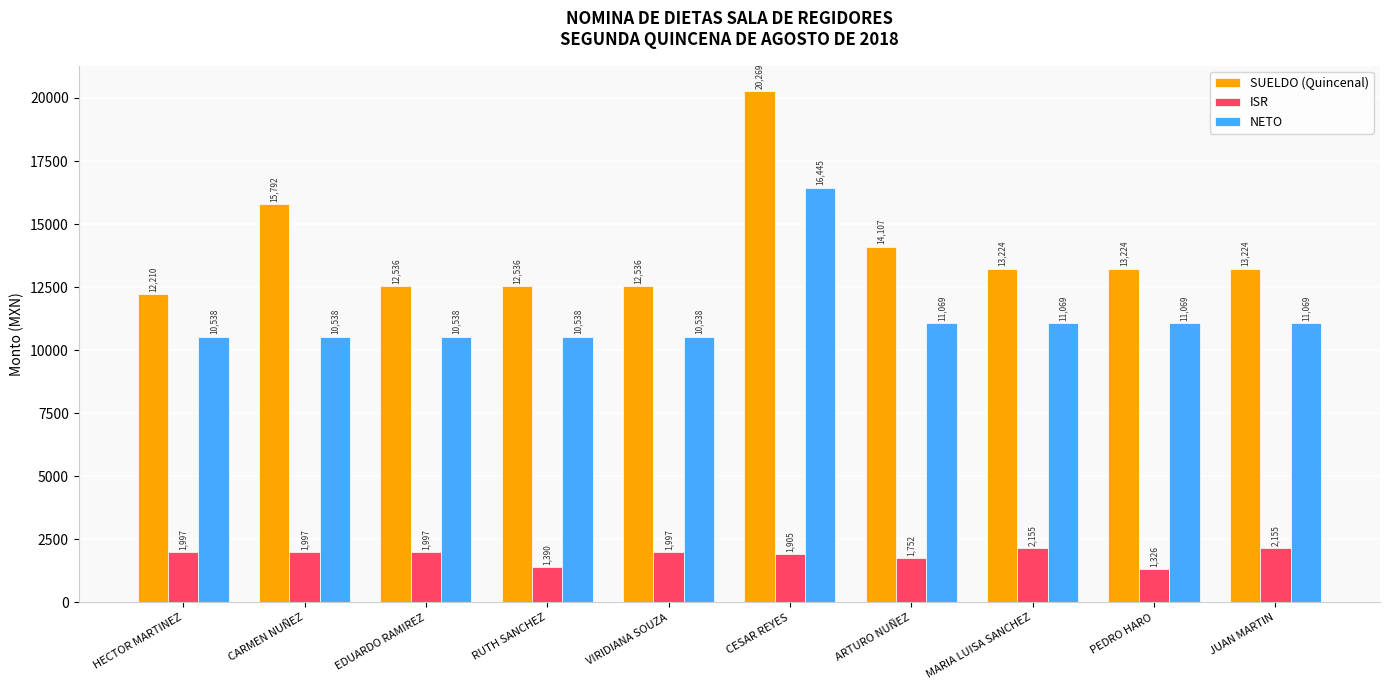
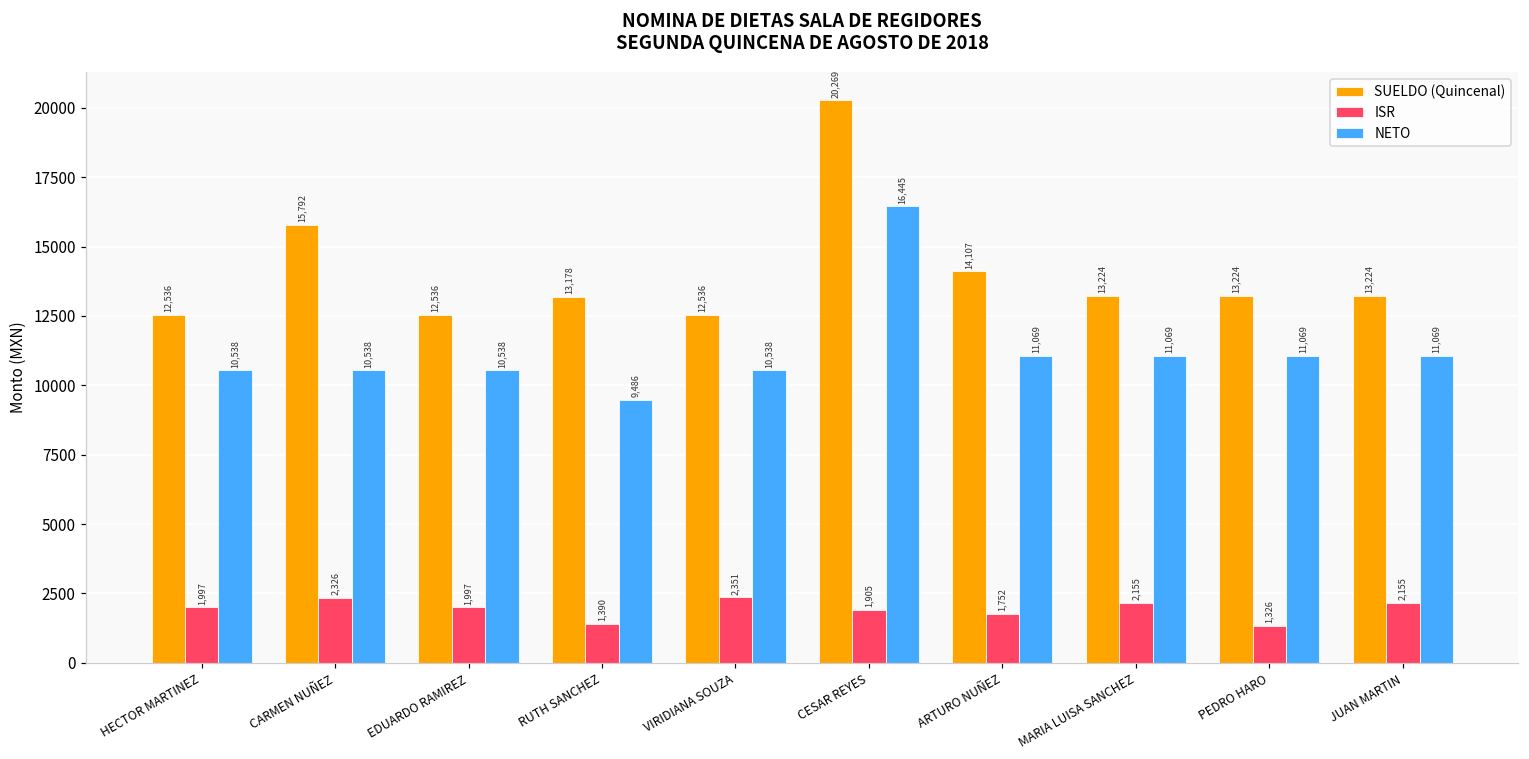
  {
    "SUELDO (Quincenal)": {
-     "HECTOR MARTINEZ": "12,210",
+     "HECTOR MARTINEZ": "12,536",
      "CARMEN NUÑEZ": "15,792",
      "EDUARDO RAMIREZ": "12,536",
-     "RUTH SANCHEZ": "12,536",
+     "RUTH SANCHEZ": "13,178",
      "VIRIDIANA SOUZA": "12,536",
      "CESAR REYES": "20,269",
      "ARTURO NUÑEZ": "14,107",
      "MARIA LUISA SANCHEZ": "13,224",
      "PEDRO HARO": "13,224",
      "JUAN MARTIN": "13,224"
    },
    "ISR": {
      "HECTOR MARTINEZ": "1,997",
-     "CARMEN NUÑEZ": "1,997",
+     "CARMEN NUÑEZ": "2,326",
      "EDUARDO RAMIREZ": "1,997",
      "RUTH SANCHEZ": "1,390",
-     "VIRIDIANA SOUZA": "1,997",
+     "VIRIDIANA SOUZA": "2,351",
      "CESAR REYES": "1,905",
      "ARTURO NUÑEZ": "1,752",
      "MARIA LUISA SANCHEZ": "2,155",
      "PEDRO HARO": "1,326",
      "JUAN MARTIN": "2,155"
    },
    "NETO": {
      "HECTOR MARTINEZ": "10,538",
      "CARMEN NUÑEZ": "10,538",
      "EDUARDO RAMIREZ": "10,538",
-     "RUTH SANCHEZ": "10,538",
+     "RUTH SANCHEZ": "9,486",
      "VIRIDIANA SOUZA": "10,538",
      "CESAR REYES": "16,445",
      "ARTURO NUÑEZ": "11,069",
      "MARIA LUISA SANCHEZ": "11,069",
      "PEDRO HARO": "11,069",
      "JUAN MARTIN": "11,069"
    }
  }
